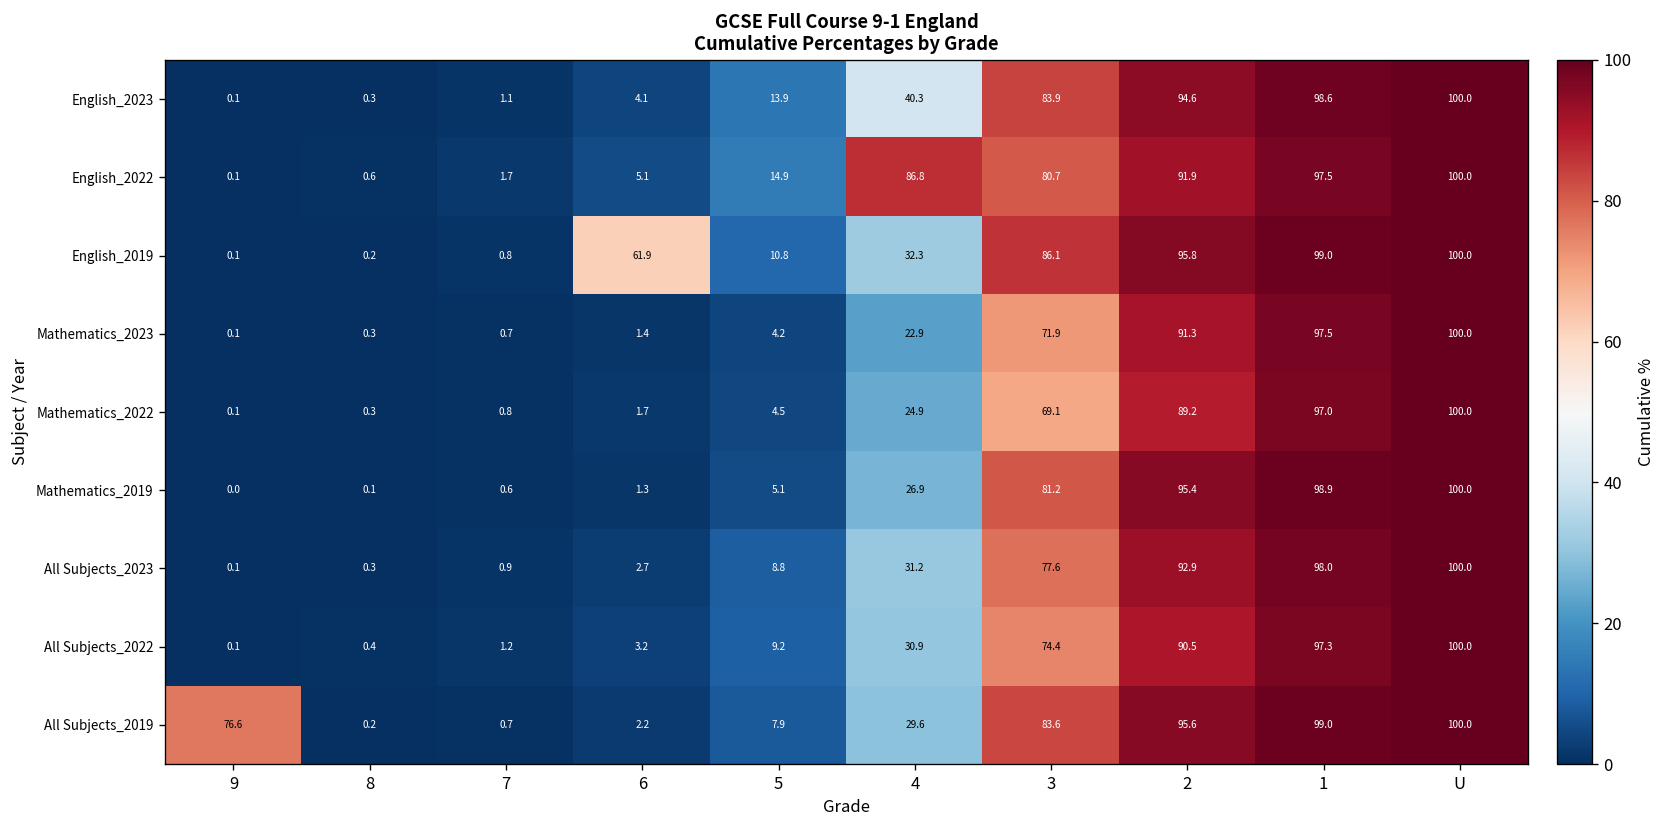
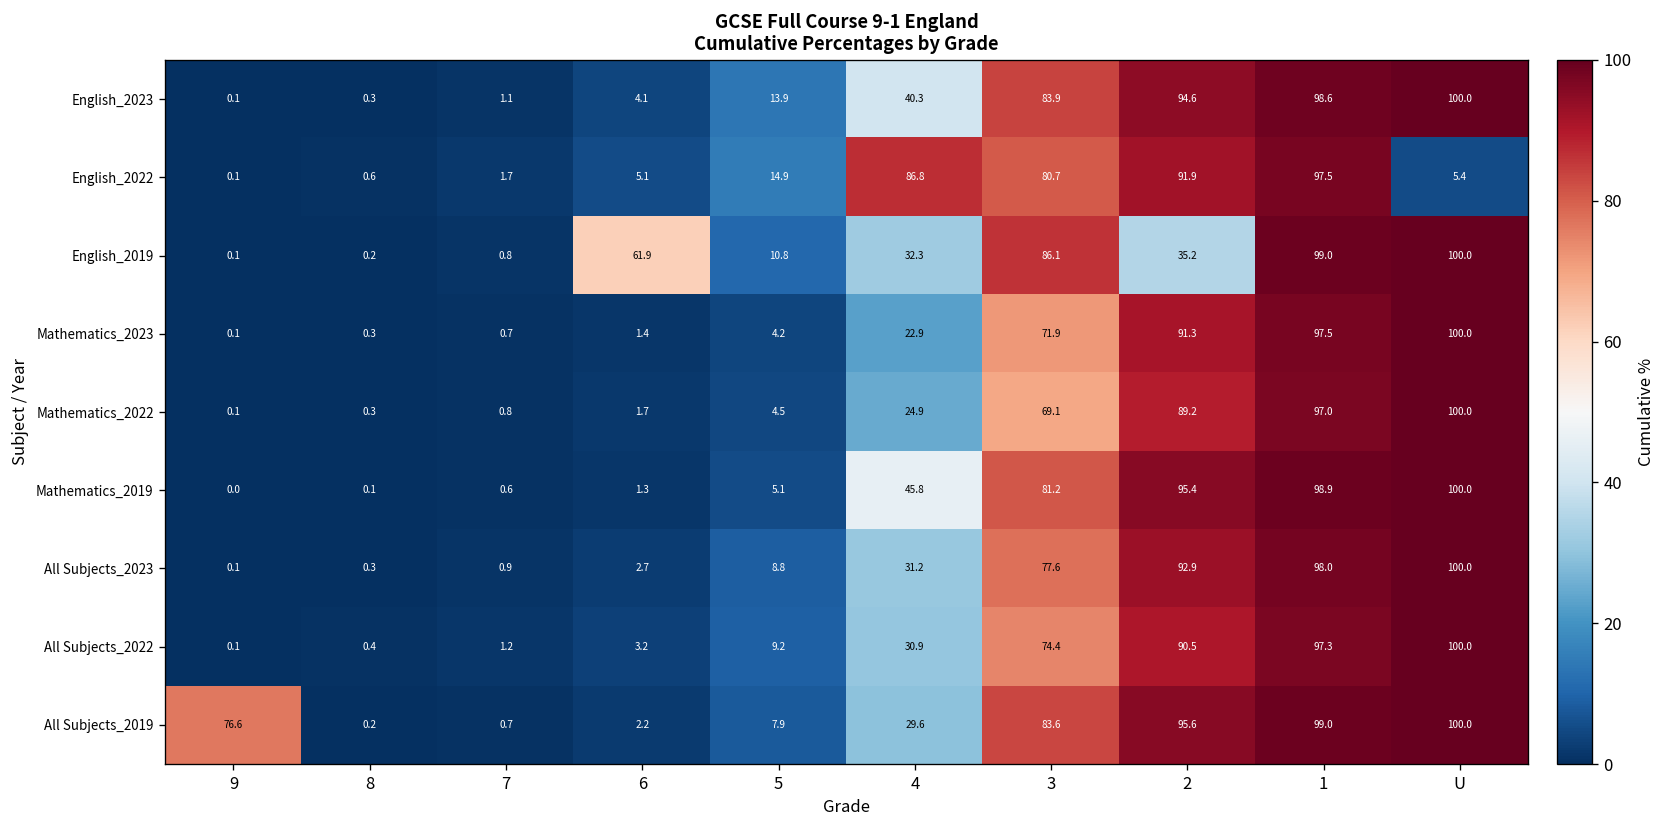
  {
    "English_2023": {
      "9": 0.1,
      "8": 0.3,
      "7": 1.1,
      "6": 4.1,
      "5": 13.9,
      "4": 40.3,
      "3": 83.9,
      "2": 94.6,
      "1": 98.6,
      "U": 100.0
    },
    "English_2022": {
      "9": 0.1,
      "8": 0.6,
      "7": 1.7,
      "6": 5.1,
      "5": 14.9,
      "4": 86.8,
      "3": 80.7,
      "2": 91.9,
      "1": 97.5,
-     "U": 100.0
+     "U": 5.4
    },
    "English_2019": {
      "9": 0.1,
      "8": 0.2,
      "7": 0.8,
      "6": 61.9,
      "5": 10.8,
      "4": 32.3,
      "3": 86.1,
-     "2": 95.8,
+     "2": 35.2,
      "1": 99.0,
      "U": 100.0
    },
    "Mathematics_2023": {
      "9": 0.1,
      "8": 0.3,
      "7": 0.7,
      "6": 1.4,
      "5": 4.2,
      "4": 22.9,
      "3": 71.9,
      "2": 91.3,
      "1": 97.5,
      "U": 100.0
    },
    "Mathematics_2022": {
      "9": 0.1,
      "8": 0.3,
      "7": 0.8,
      "6": 1.7,
      "5": 4.5,
      "4": 24.9,
      "3": 69.1,
      "2": 89.2,
      "1": 97.0,
      "U": 100.0
    },
    "Mathematics_2019": {
      "9": 0.0,
      "8": 0.1,
      "7": 0.6,
      "6": 1.3,
      "5": 5.1,
-     "4": 26.9,
+     "4": 45.8,
      "3": 81.2,
      "2": 95.4,
      "1": 98.9,
      "U": 100.0
    },
    "All Subjects_2023": {
      "9": 0.1,
      "8": 0.3,
      "7": 0.9,
      "6": 2.7,
      "5": 8.8,
      "4": 31.2,
      "3": 77.6,
      "2": 92.9,
      "1": 98.0,
      "U": 100.0
    },
    "All Subjects_2022": {
      "9": 0.1,
      "8": 0.4,
      "7": 1.2,
      "6": 3.2,
      "5": 9.2,
      "4": 30.9,
      "3": 74.4,
      "2": 90.5,
      "1": 97.3,
      "U": 100.0
    },
    "All Subjects_2019": {
      "9": 76.6,
      "8": 0.2,
      "7": 0.7,
      "6": 2.2,
      "5": 7.9,
      "4": 29.6,
      "3": 83.6,
      "2": 95.6,
      "1": 99.0,
      "U": 100.0
    }
  }
